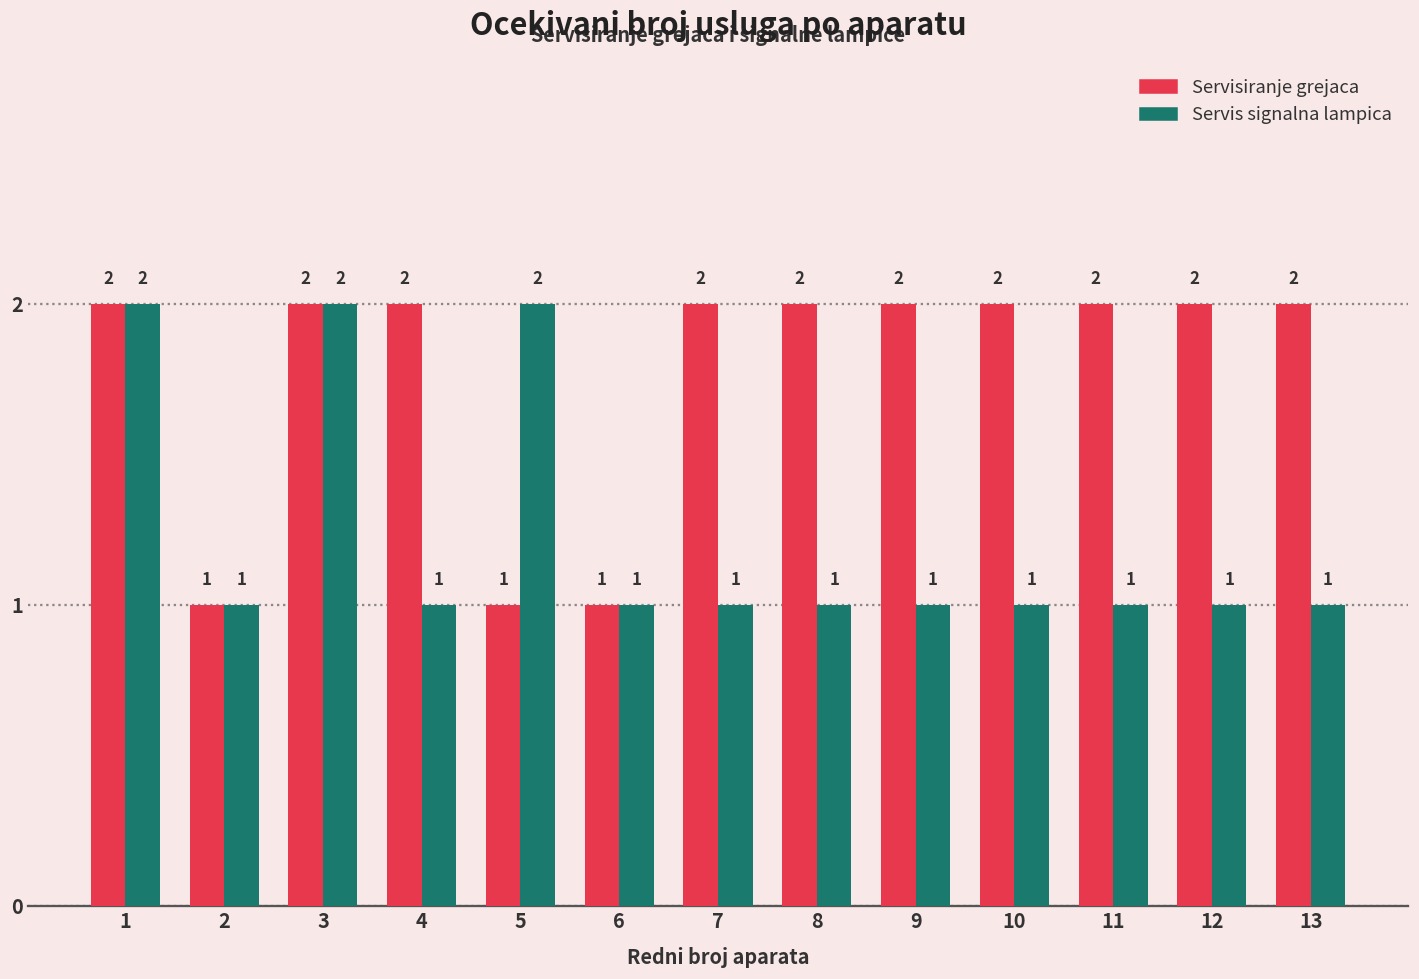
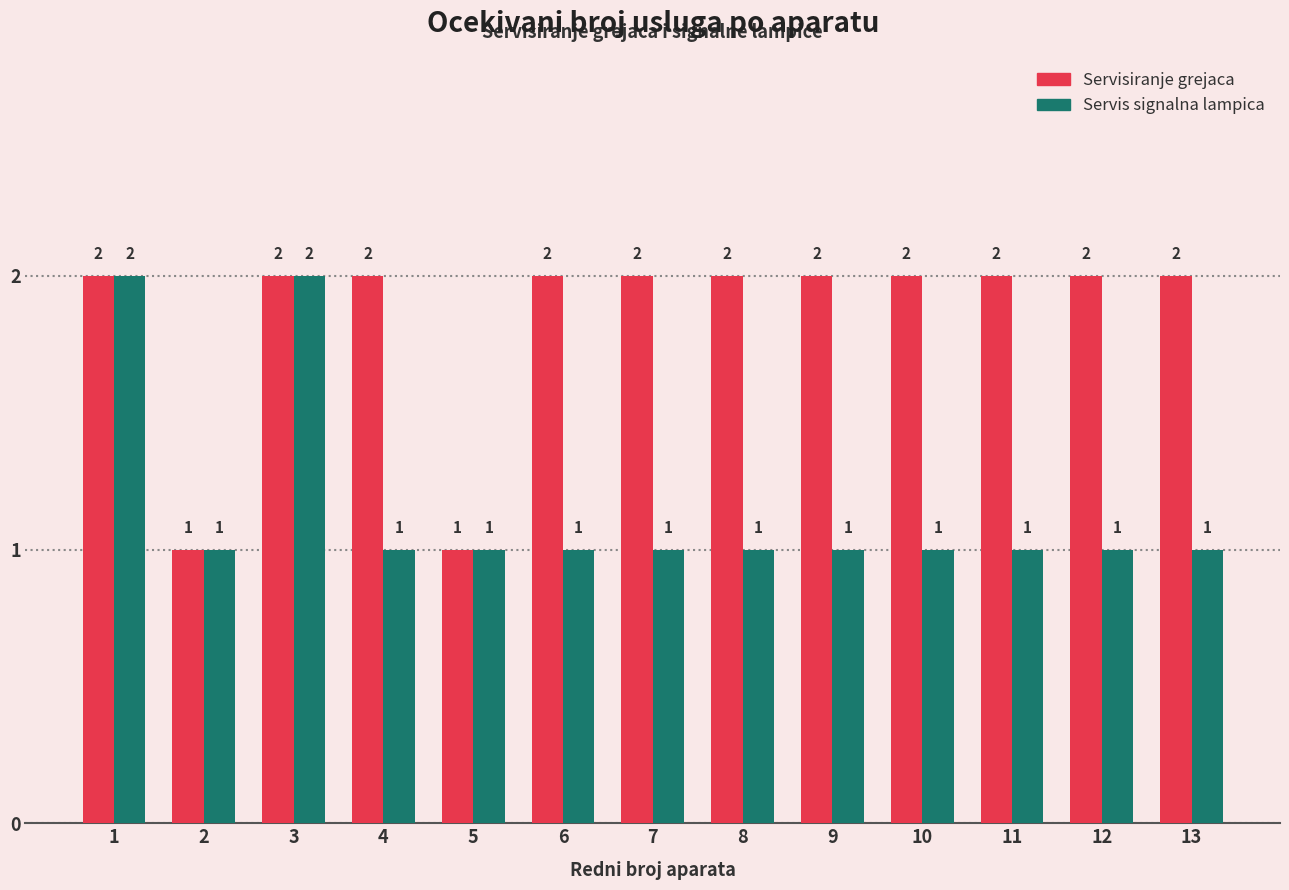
  {
    "Servisiranje grejaca": {
      "1": 2,
      "2": 1,
      "3": 2,
      "4": 2,
      "5": 1,
-     "6": 1,
+     "6": 2,
      "7": 2,
      "8": 2,
      "9": 2,
      "10": 2,
      "11": 2,
      "12": 2,
      "13": 2
    },
    "Servis signalna lampica": {
      "1": 2,
      "2": 1,
      "3": 2,
      "4": 1,
-     "5": 2,
+     "5": 1,
      "6": 1,
      "7": 1,
      "8": 1,
      "9": 1,
      "10": 1,
      "11": 1,
      "12": 1,
      "13": 1
    }
  }
